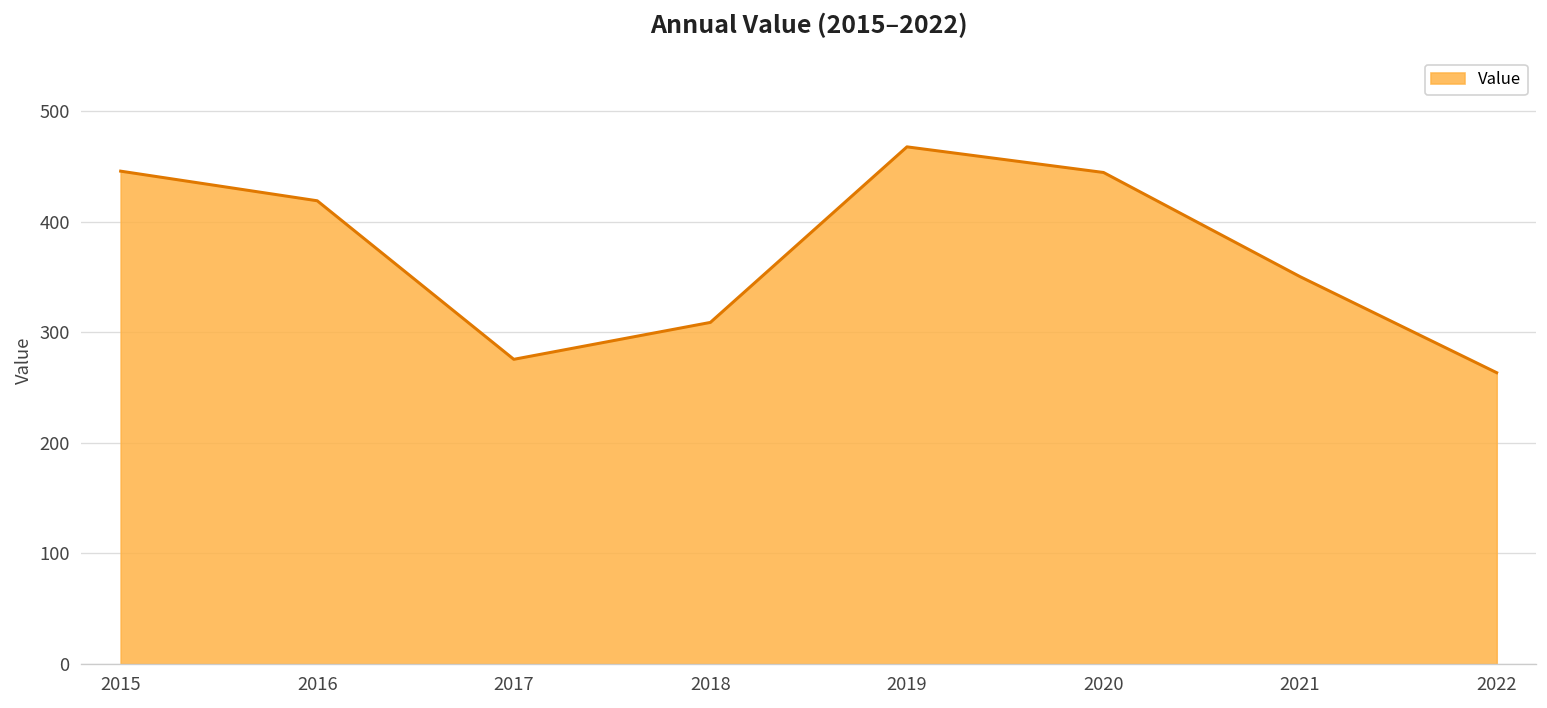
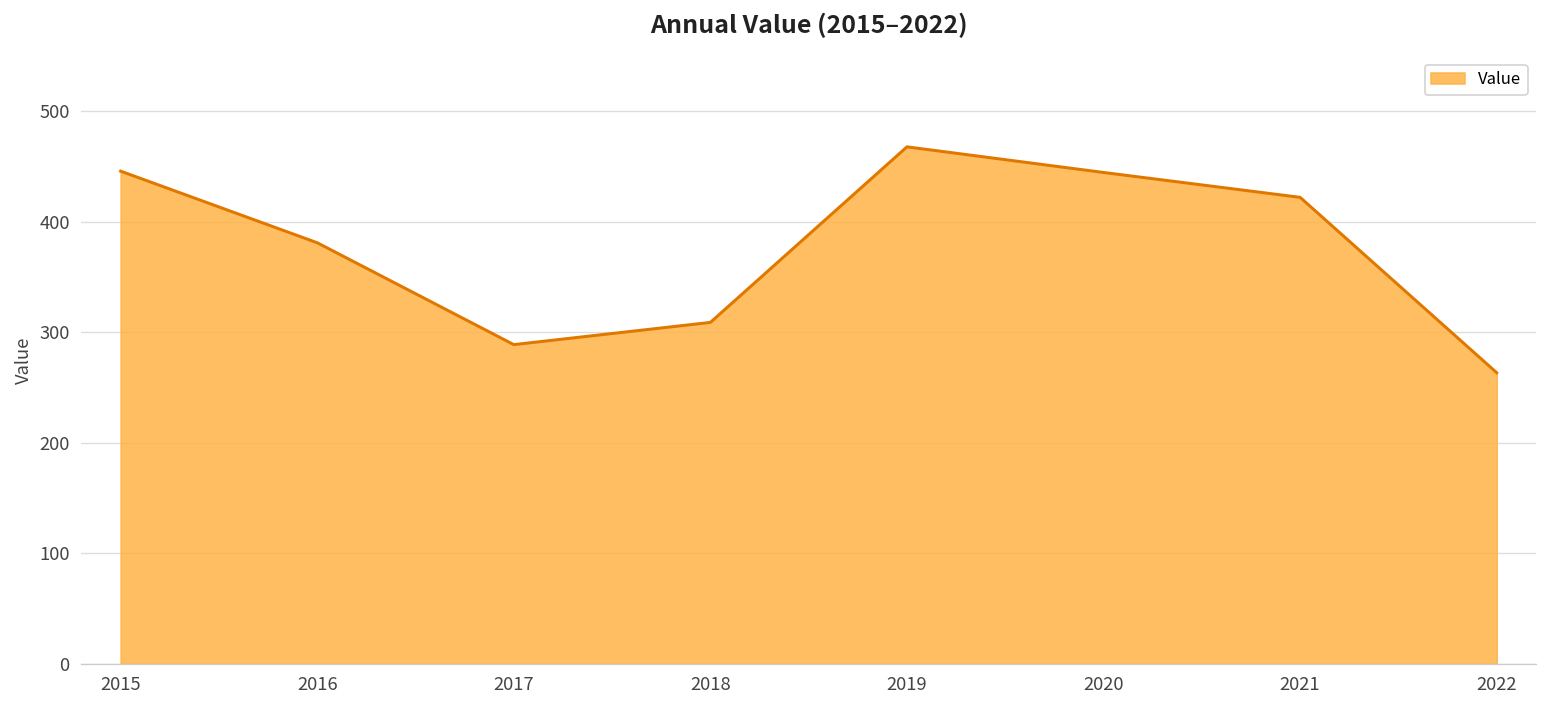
  {
    "2015": 450,
-   "2016": 420,
-   "2017": 280,
+   "2016": 380,
+   "2017": 290,
    "2018": 310,
    "2019": 470,
    "2020": 440,
-   "2021": 350,
+   "2021": 420,
    "2022": 260
  }
